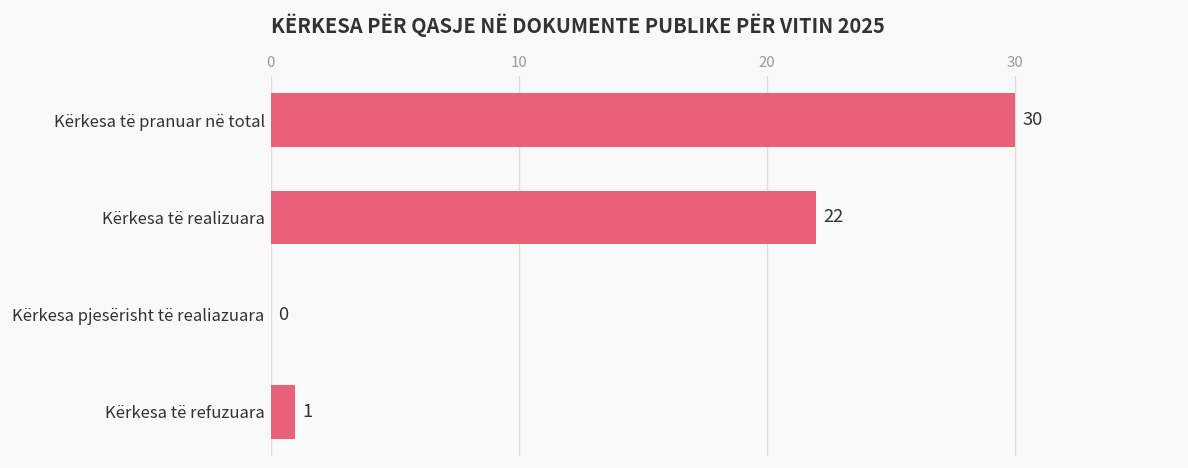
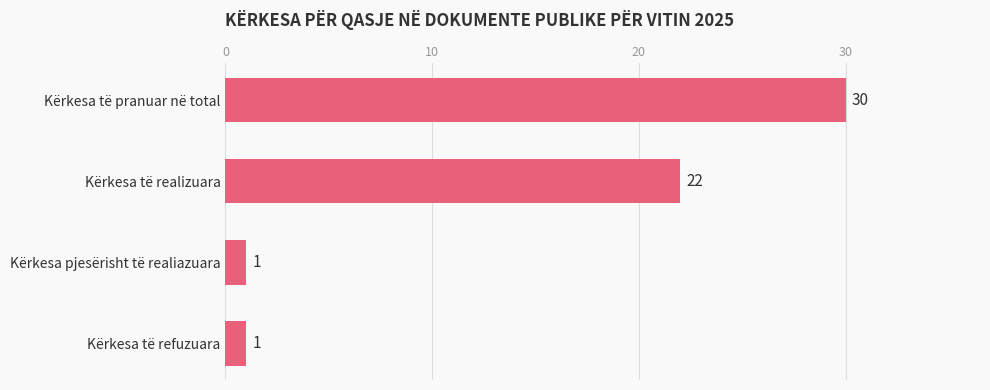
  {
    "Kërkesa të pranuar në total": 30,
    "Kërkesa të realizuara": 22,
-   "Kërkesa pjesërisht të realiazuara": 0,
+   "Kërkesa pjesërisht të realiazuara": 1,
    "Kërkesa të refuzuara": 1
  }
